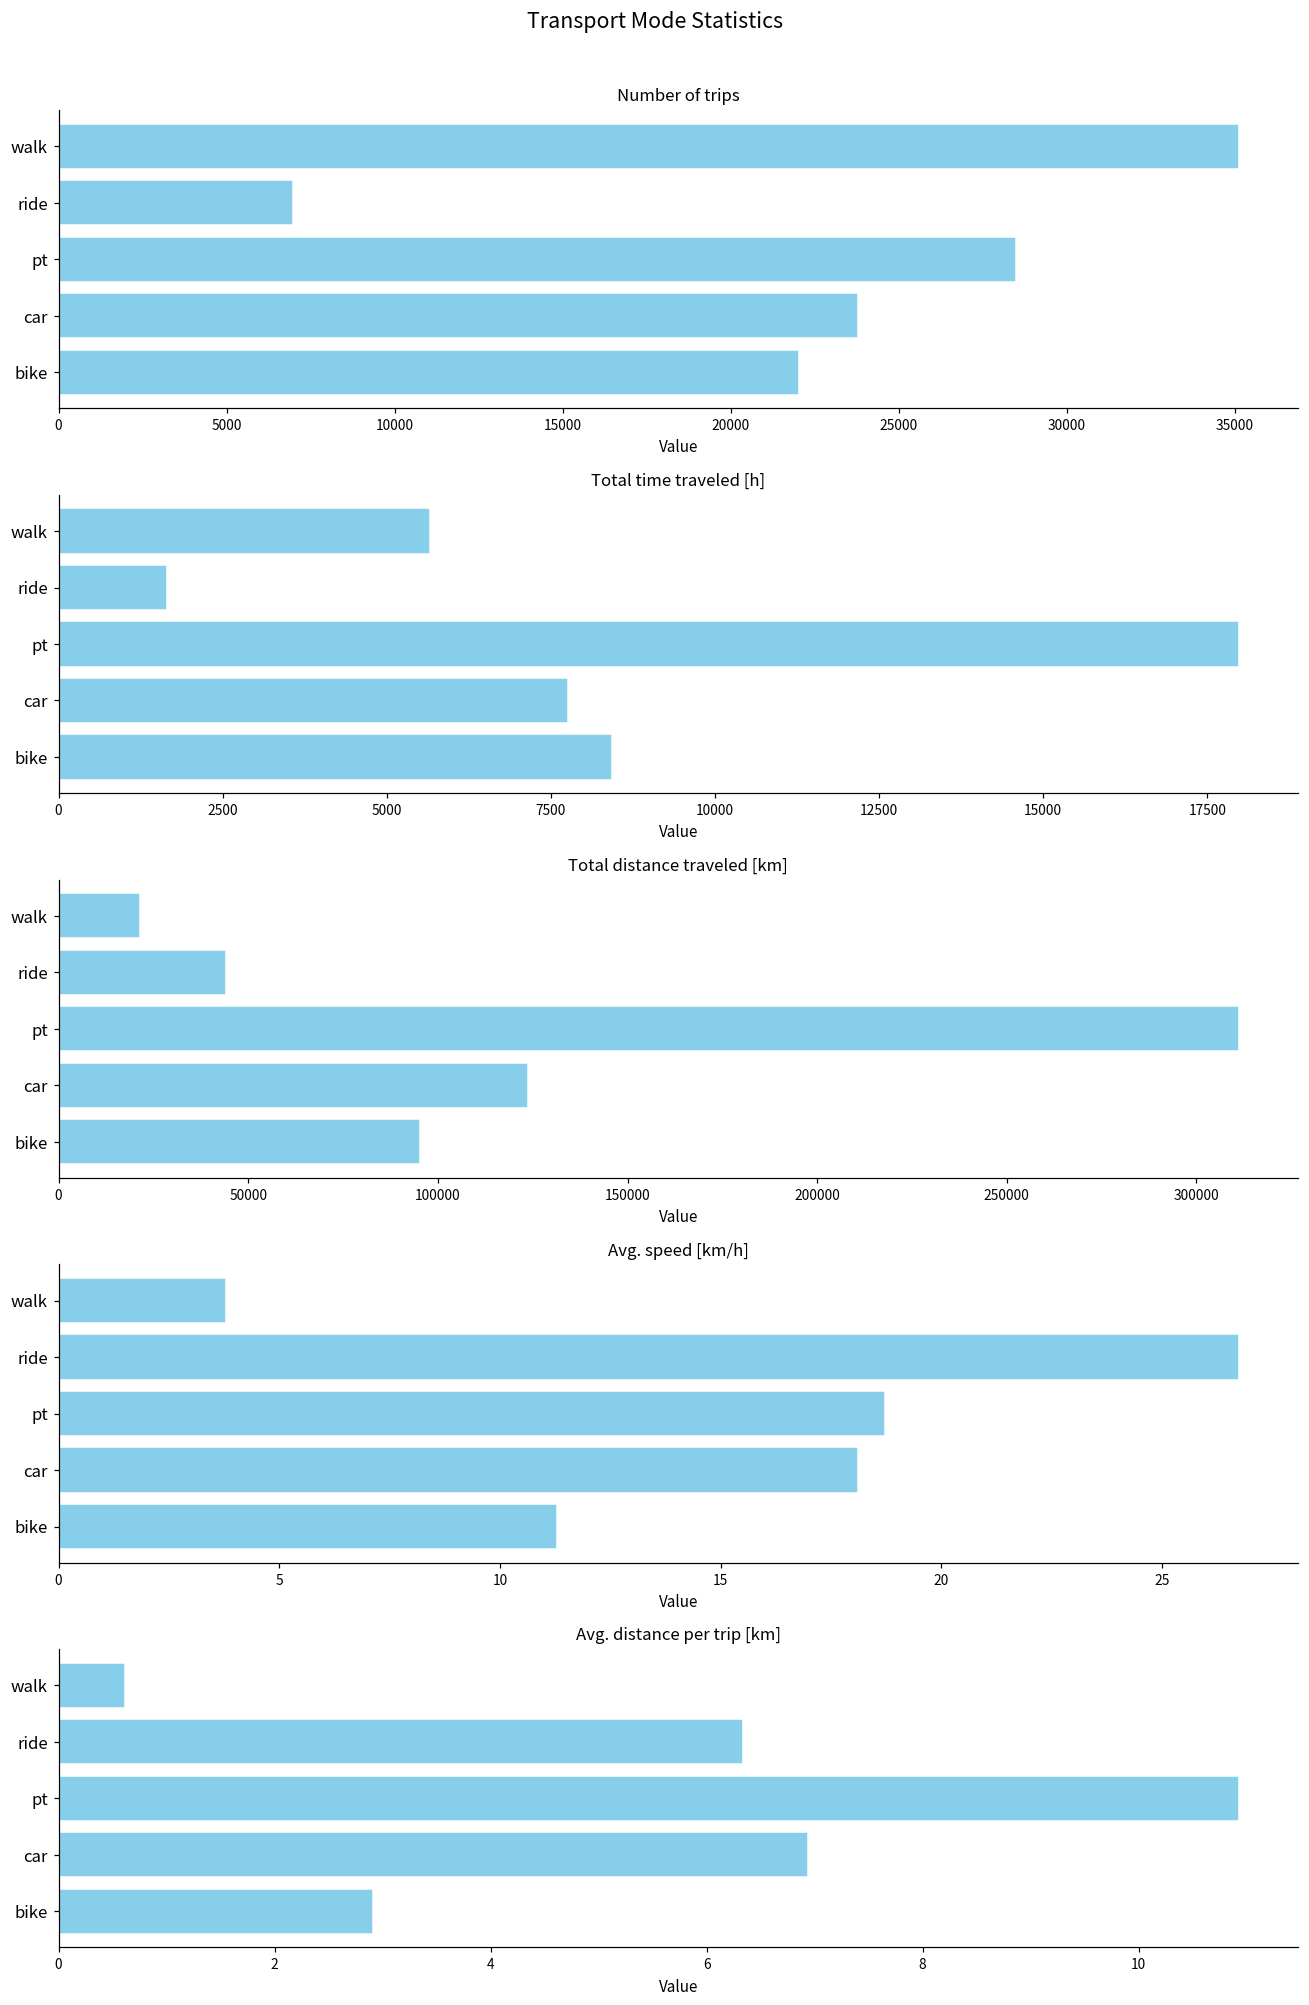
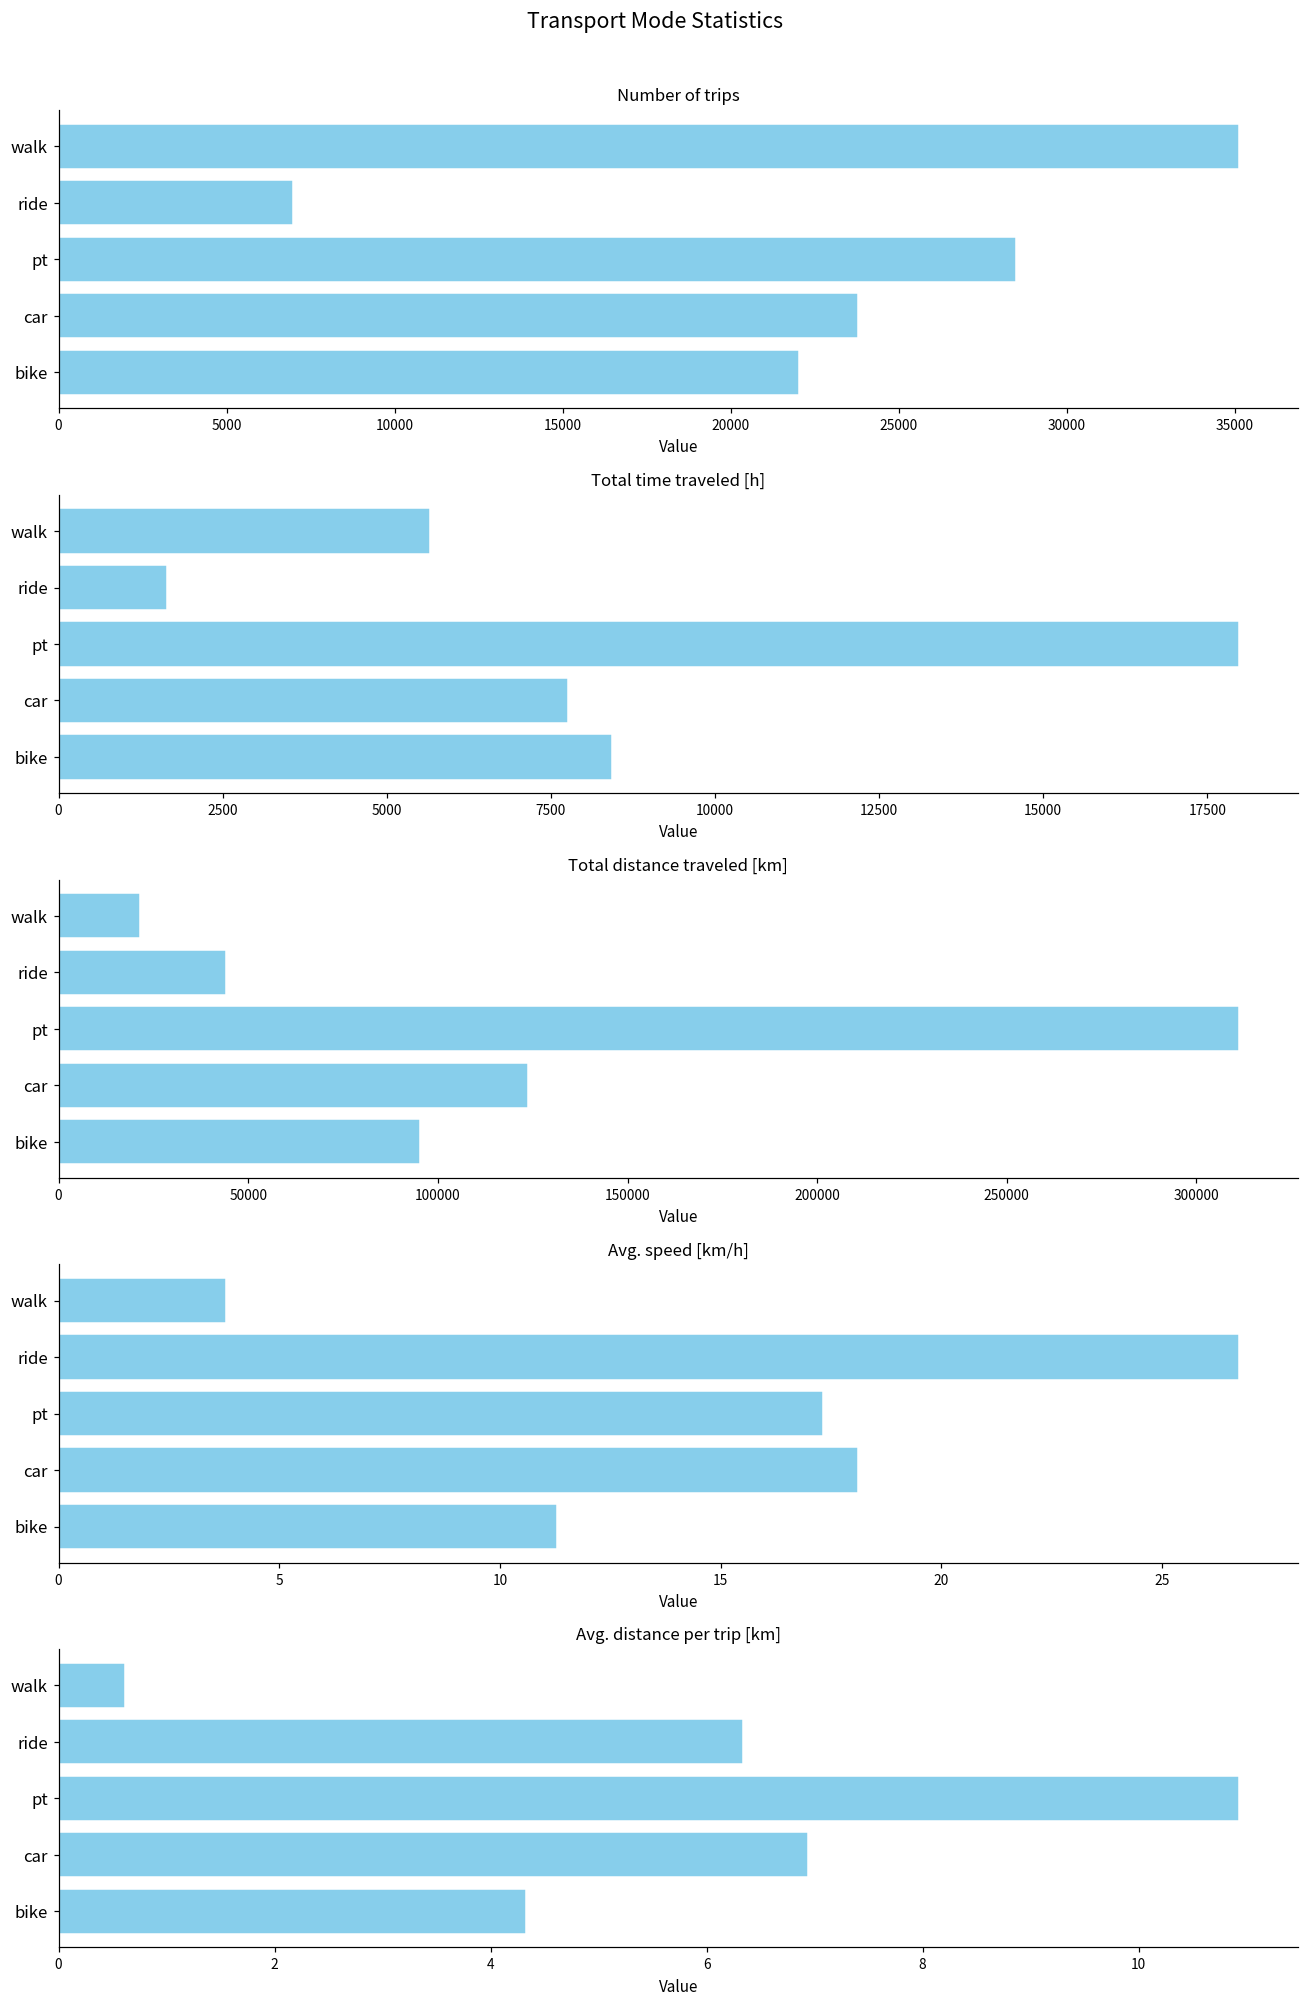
  {
    "Number of trips": {
      "walk": 35100,
      "ride": 7000,
      "pt": 28500,
      "car": 23800,
      "bike": 22000
    },
    "Total time traveled [h]": {
      "walk": 5700,
      "ride": 1700,
      "pt": 18000,
      "car": 7800,
      "bike": 8400
    },
    "Total distance traveled [km]": {
      "walk": 21000,
      "ride": 44000,
      "pt": 311000,
      "car": 124000,
      "bike": 95000
    },
    "Avg. speed [km/h]": {
      "walk": 3.8,
      "ride": 26.7,
-     "pt": 18.7,
+     "pt": 17.3,
      "car": 18.1,
      "bike": 11.3
    },
    "Avg. distance per trip [km]": {
      "walk": 0.6,
      "ride": 6.3,
      "pt": 10.9,
      "car": 6.9,
-     "bike": 2.9
+     "bike": 4.3
    }
  }
